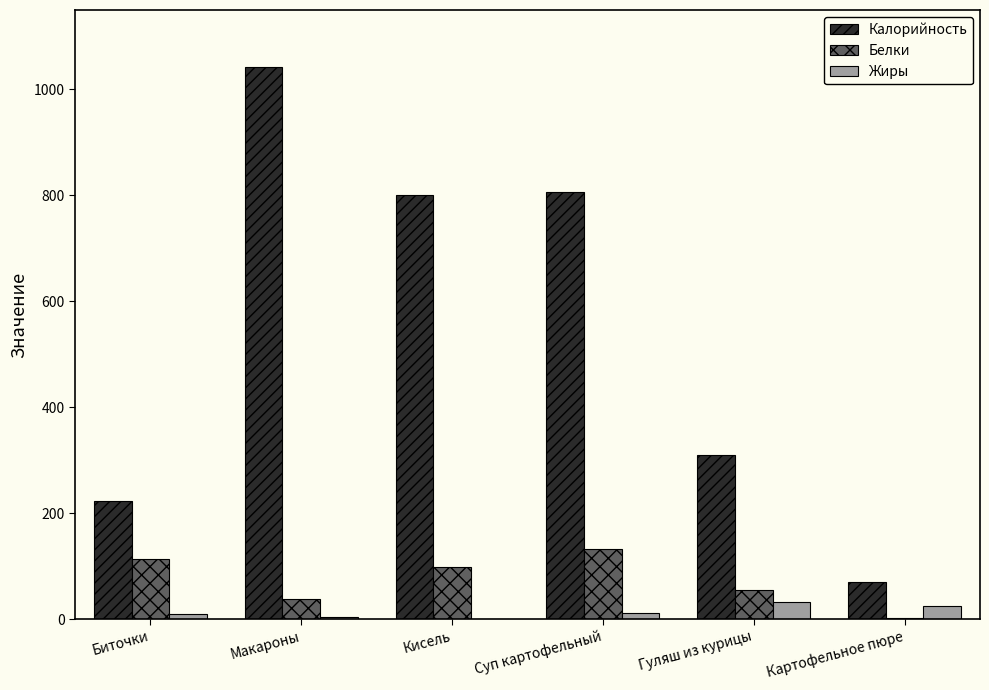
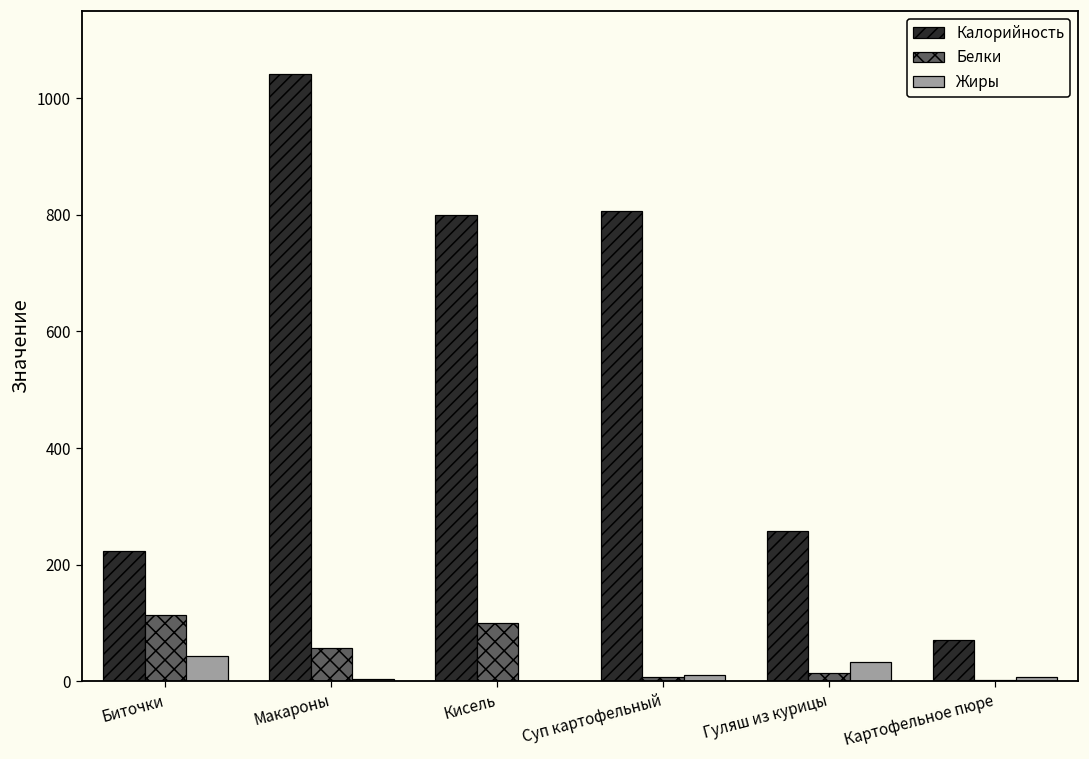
  {
    "Калорийность": {
      "Биточки": 220,
      "Макароны": 1040,
      "Кисель": 800,
      "Суп картофельный": 810,
-     "Гуляш из курицы": 310,
+     "Гуляш из курицы": 260,
      "Картофельное пюре": 70
    },
    "Белки": {
      "Биточки": 110,
-     "Макароны": 40,
+     "Макароны": 60,
      "Кисель": 100,
-     "Суп картофельный": 130,
-     "Гуляш из курицы": 50
+     "Суп картофельный": 10,
+     "Гуляш из курицы": 10
    },
    "Жиры": {
-     "Биточки": 10,
+     "Биточки": 40,
      "Кисель": 0,
      "Суп картофельный": 10,
      "Гуляш из курицы": 30,
-     "Картофельное пюре": 20
+     "Картофельное пюре": 10
    }
  }
